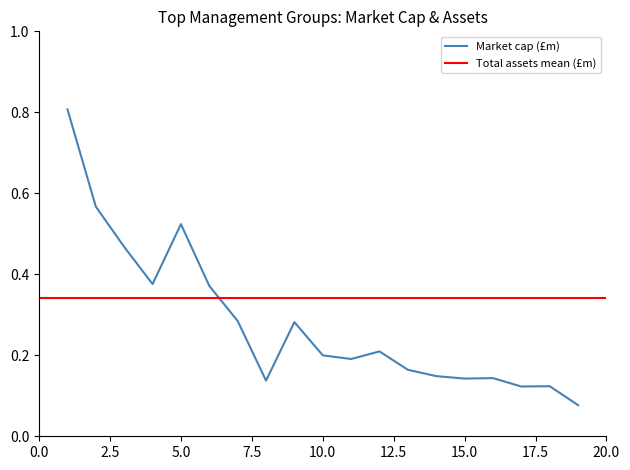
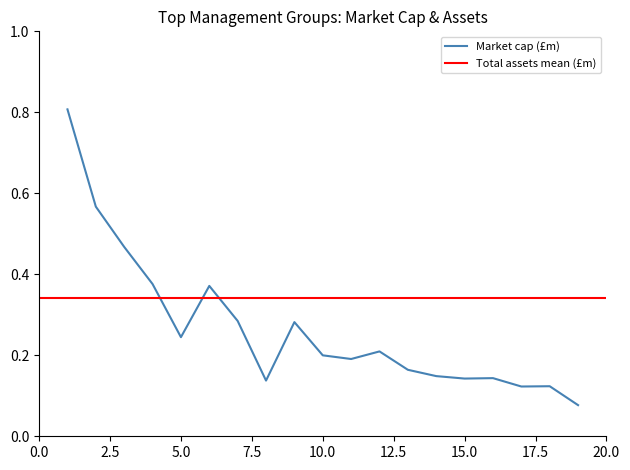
  {
-   "5.0": 0.52,
+   "5.0": 0.24,
    "10.0": 0.20,
    "15.0": 0.14
  }
